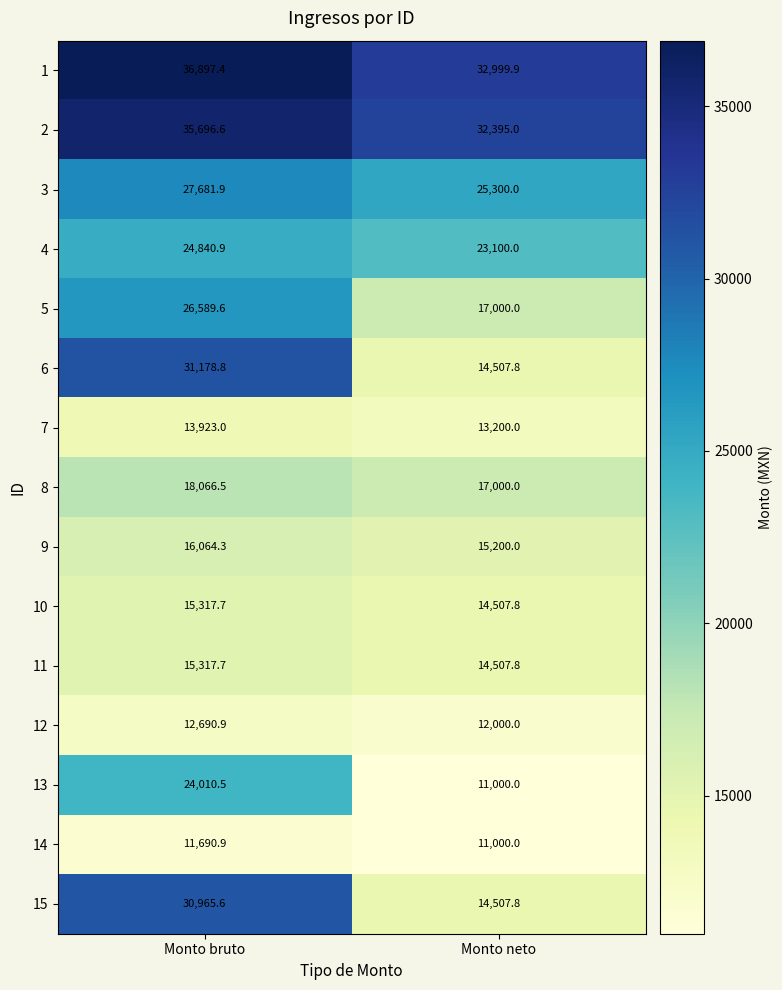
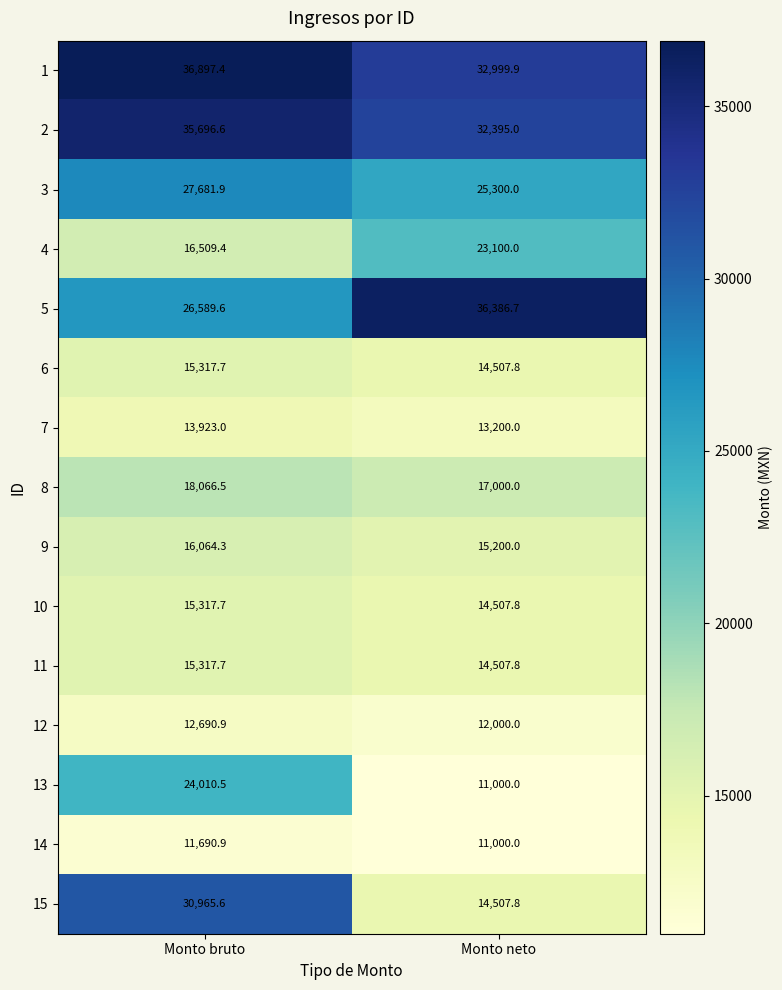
  {
    "1": {
      "Monto bruto": "36,897.4",
      "Monto neto": "32,999.9"
    },
    "2": {
      "Monto bruto": "35,696.6",
      "Monto neto": "32,395.0"
    },
    "3": {
      "Monto bruto": "27,681.9",
      "Monto neto": "25,300.0"
    },
    "4": {
-     "Monto bruto": "24,840.9",
+     "Monto bruto": "16,509.4",
      "Monto neto": "23,100.0"
    },
    "5": {
      "Monto bruto": "26,589.6",
-     "Monto neto": "17,000.0"
+     "Monto neto": "36,386.7"
    },
    "6": {
-     "Monto bruto": "31,178.8",
+     "Monto bruto": "15,317.7",
      "Monto neto": "14,507.8"
    },
    "7": {
      "Monto bruto": "13,923.0",
      "Monto neto": "13,200.0"
    },
    "8": {
      "Monto bruto": "18,066.5",
      "Monto neto": "17,000.0"
    },
    "9": {
      "Monto bruto": "16,064.3",
      "Monto neto": "15,200.0"
    },
    "10": {
      "Monto bruto": "15,317.7",
      "Monto neto": "14,507.8"
    },
    "11": {
      "Monto bruto": "15,317.7",
      "Monto neto": "14,507.8"
    },
    "12": {
      "Monto bruto": "12,690.9",
      "Monto neto": "12,000.0"
    },
    "13": {
      "Monto bruto": "24,010.5",
      "Monto neto": "11,000.0"
    },
    "14": {
      "Monto bruto": "11,690.9",
      "Monto neto": "11,000.0"
    },
    "15": {
      "Monto bruto": "30,965.6",
      "Monto neto": "14,507.8"
    }
  }
